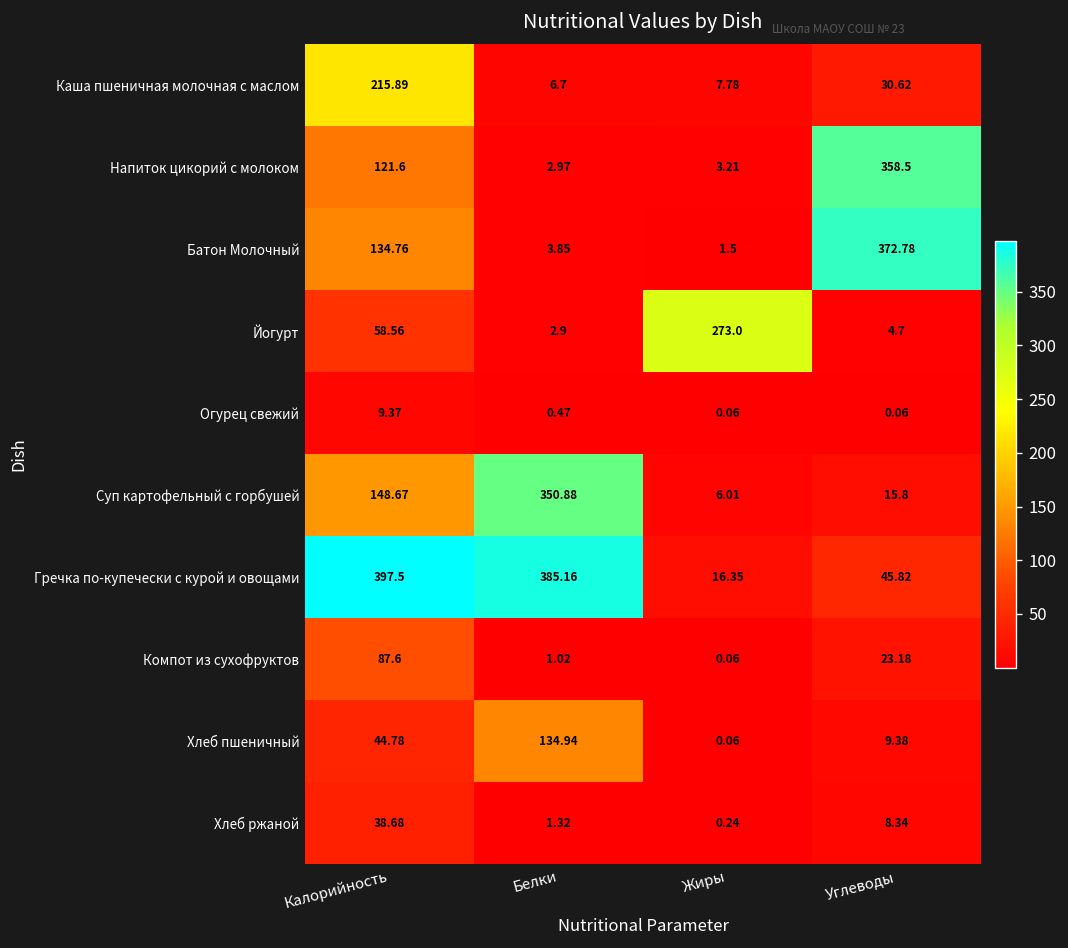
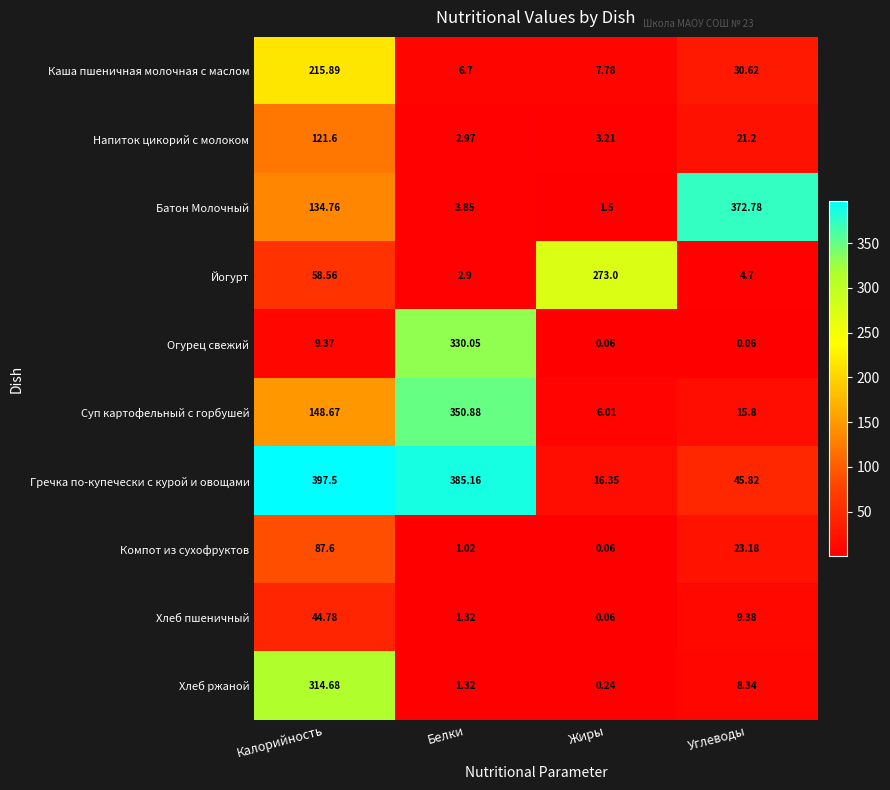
  {
    "Каша пшеничная молочная с маслом": {
      "Калорийность": 215.89,
      "Белки": 6.7,
      "Жиры": 7.78,
      "Углеводы": 30.62
    },
    "Напиток цикорий с молоком": {
      "Калорийность": 121.6,
      "Белки": 2.97,
      "Жиры": 3.21,
-     "Углеводы": 358.5
+     "Углеводы": 21.2
    },
    "Батон Молочный": {
      "Калорийность": 134.76,
      "Белки": 3.85,
      "Жиры": 1.5,
      "Углеводы": 372.78
    },
    "Йогурт": {
      "Калорийность": 58.56,
      "Белки": 2.9,
      "Жиры": 273.0,
      "Углеводы": 4.7
    },
    "Огурец свежий": {
      "Калорийность": 9.37,
-     "Белки": 0.47,
+     "Белки": 330.05,
      "Жиры": 0.06,
      "Углеводы": 0.06
    },
    "Суп картофельный с горбушей": {
      "Калорийность": 148.67,
      "Белки": 350.88,
      "Жиры": 6.01,
      "Углеводы": 15.8
    },
    "Гречка по-купечески с курой и овощами": {
      "Калорийность": 397.5,
      "Белки": 385.16,
      "Жиры": 16.35,
      "Углеводы": 45.82
    },
    "Компот из сухофруктов": {
      "Калорийность": 87.6,
      "Белки": 1.02,
      "Жиры": 0.06,
      "Углеводы": 23.18
    },
    "Хлеб пшеничный": {
      "Калорийность": 44.78,
-     "Белки": 134.94,
+     "Белки": 1.32,
      "Жиры": 0.06,
      "Углеводы": 9.38
    },
    "Хлеб ржаной": {
-     "Калорийность": 38.68,
+     "Калорийность": 314.68,
      "Белки": 1.32,
      "Жиры": 0.24,
      "Углеводы": 8.34
    }
  }
